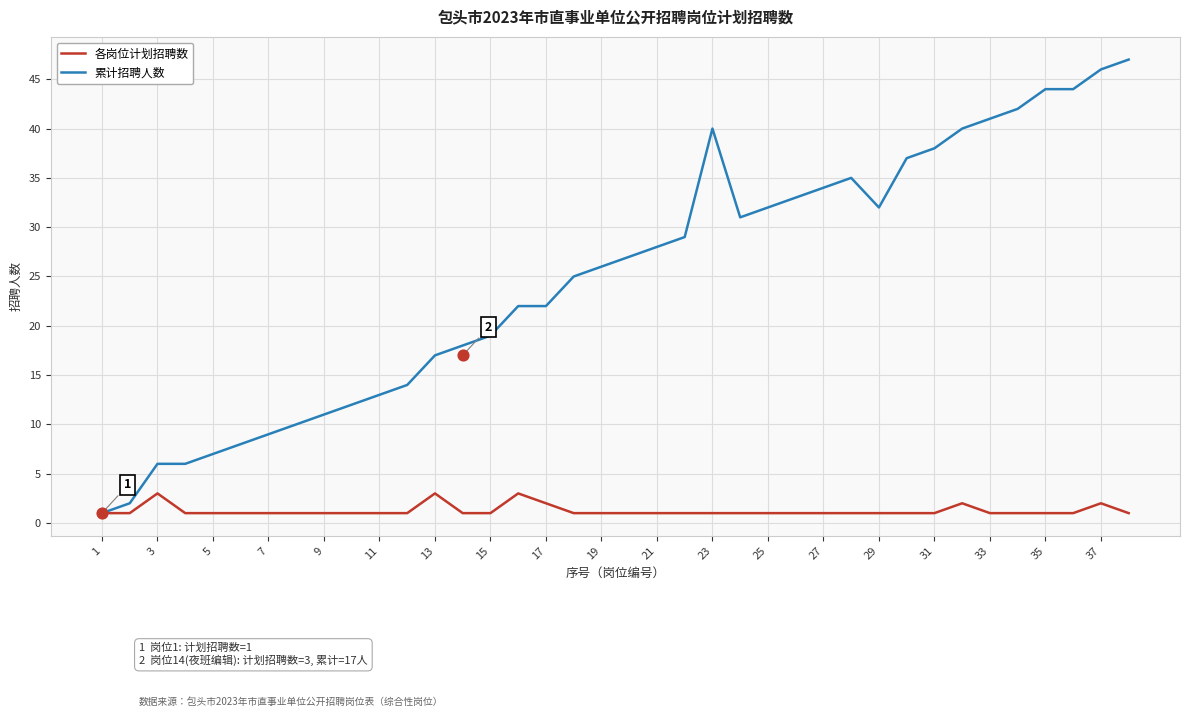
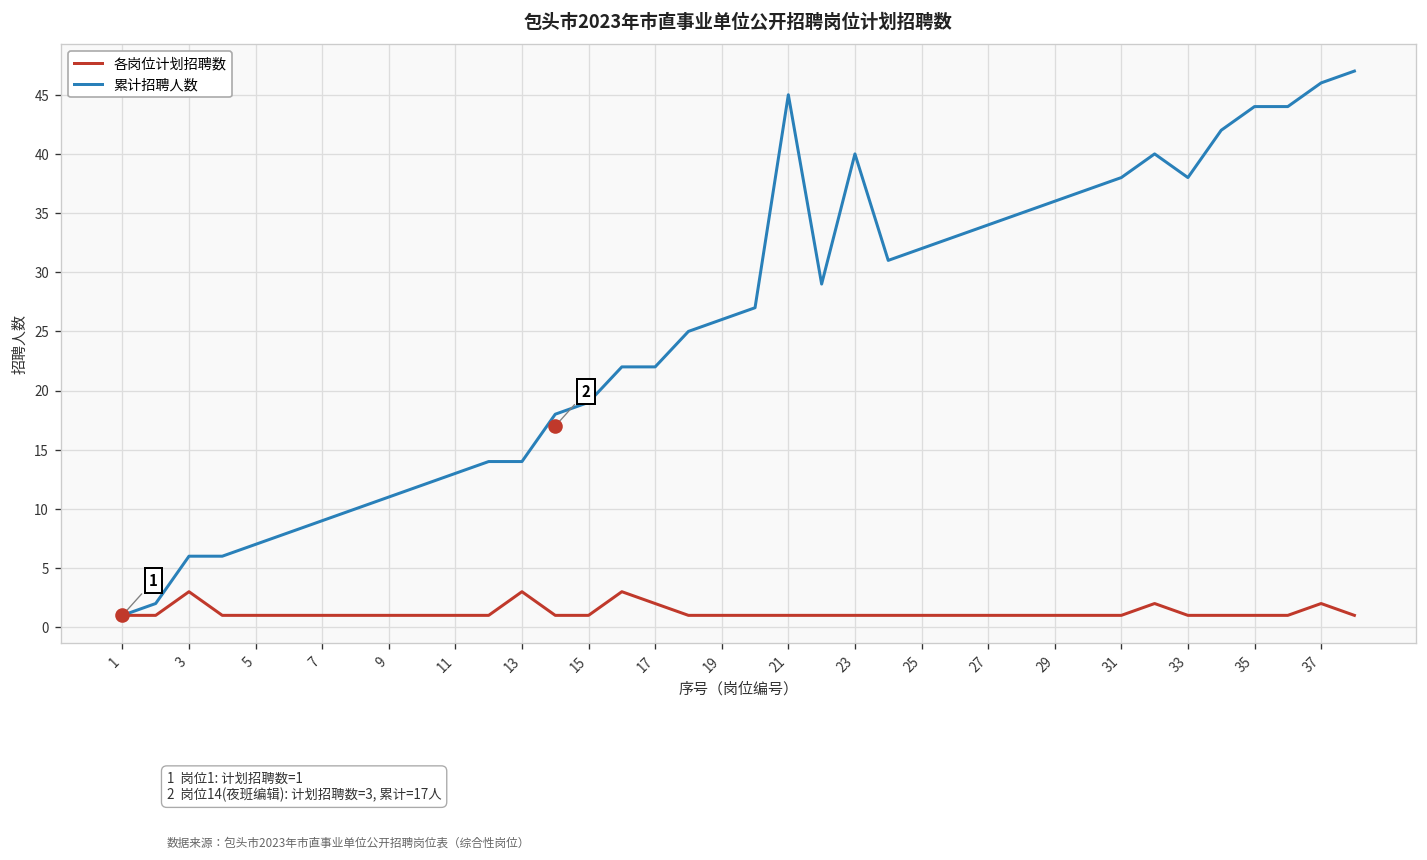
  {
    "累计招聘人数": {
      "3": 6,
      "5": 7,
      "7": 9,
      "9": 11,
      "11": 13,
-     "13": 17,
+     "13": 14,
      "17": 22,
      "19": 26,
-     "21": 28,
+     "21": 45,
      "23": 40,
      "25": 32,
      "27": 34,
-     "29": 32,
+     "29": 36,
      "31": 38,
-     "33": 41,
+     "33": 38,
      "35": 44,
      "37": 46
    }
  }
